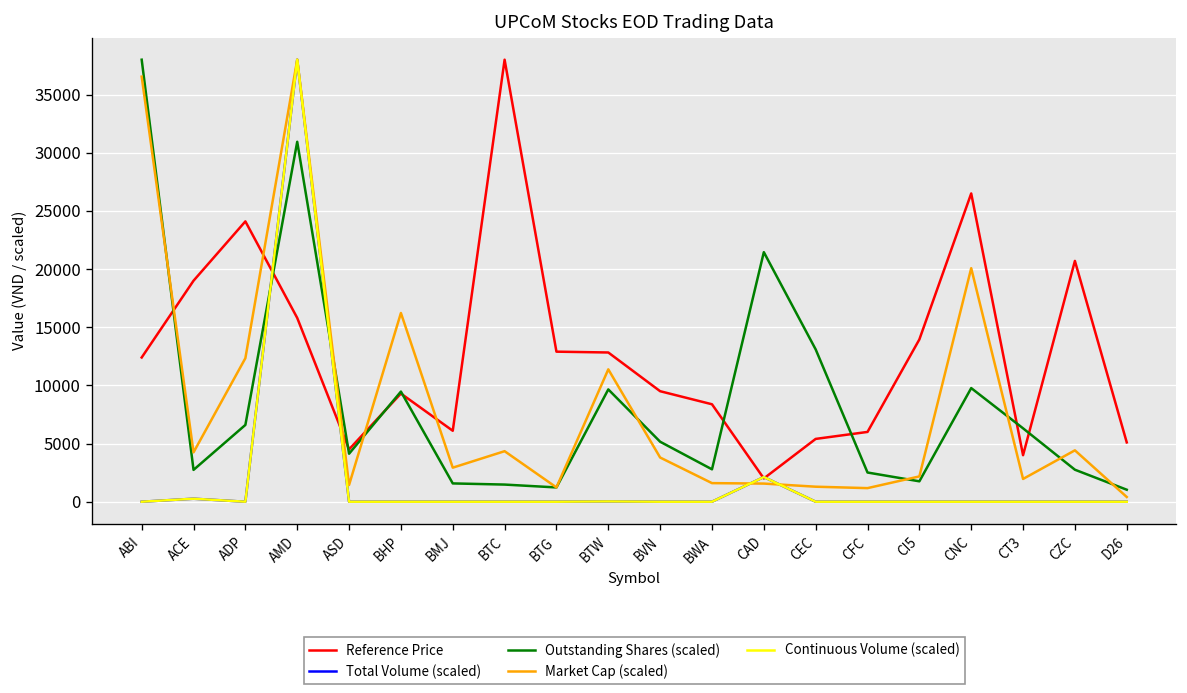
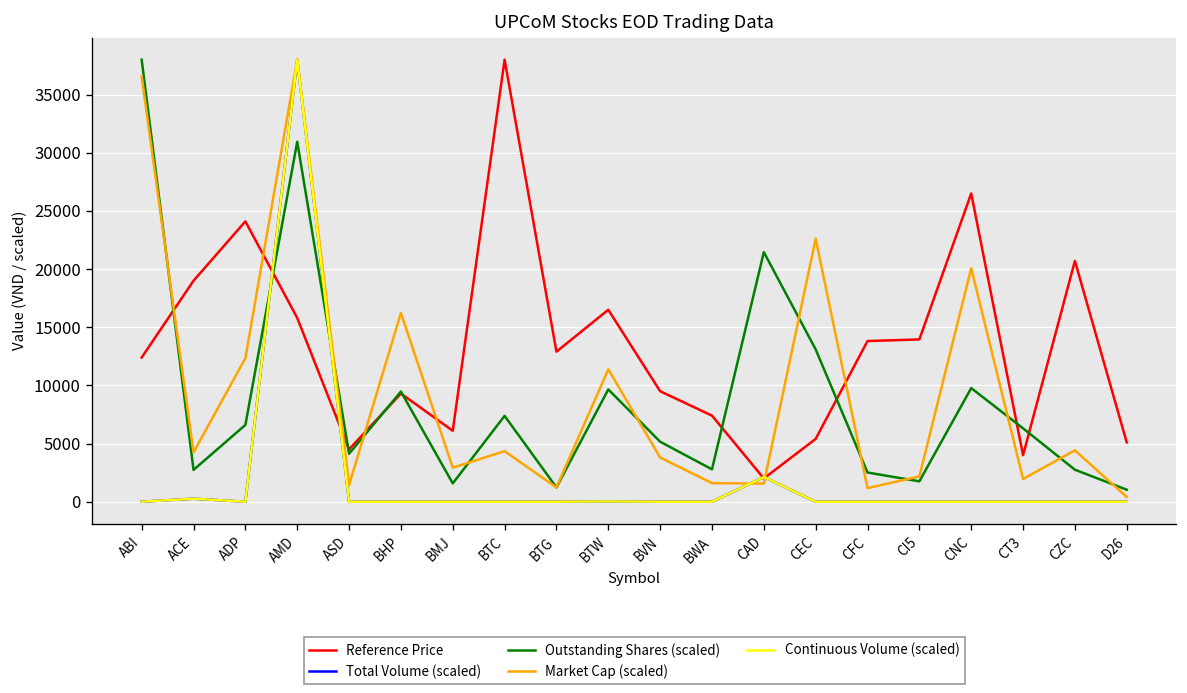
  {
    "Reference Price": {
      "ABI": 12000,
      "ACE": 19000,
      "ADP": 24000,
      "AMD": 16000,
      "ASD": 5000,
      "BMJ": 6000,
      "BTC": 38000,
      "BTG": 13000,
-     "BTW": 13000,
+     "BTW": 17000,
      "BVN": 10000,
-     "BWA": 8000,
+     "BWA": 7000,
      "CEC": 5000,
-     "CFC": 6000,
+     "CFC": 14000,
      "CI5": 14000,
      "CNC": 27000,
      "CT3": 4000,
      "CZC": 21000,
      "D26": 5000
    },
    "Continuous Volume (scaled)": {
      "ABI": 0,
      "ACE": 0,
      "ADP": 0,
      "ASD": 0,
      "BHP": 0,
      "BMJ": 0,
      "BTC": 0,
      "BTG": 0,
      "BTW": 0,
      "BVN": 0,
      "BWA": 0,
      "CEC": 0,
      "CFC": 0,
      "CI5": 0,
      "CNC": 0,
      "CT3": 0,
      "CZC": 0,
      "D26": 0
    },
    "Outstanding Shares (scaled)": {
      "ABI": 38000,
      "ACE": 3000,
      "ADP": 7000,
      "AMD": 31000,
      "ASD": 4000,
      "BMJ": 2000,
-     "BTC": 1000,
+     "BTC": 7000,
      "BTW": 10000,
      "BVN": 5000,
      "BWA": 3000,
      "CAD": 21000,
      "CEC": 13000,
      "CFC": 3000,
      "CI5": 2000,
      "CNC": 10000,
      "CT3": 6000,
      "CZC": 3000,
      "D26": 1000
    },
    "Market Cap (scaled)": {
      "ABI": 37000,
      "ACE": 4000,
      "ADP": 12000,
      "ASD": 1000,
      "BHP": 16000,
      "BMJ": 3000,
      "BTC": 4000,
      "BTW": 11000,
      "BVN": 4000,
      "BWA": 2000,
      "CAD": 2000,
-     "CEC": 1000,
+     "CEC": 23000,
      "CFC": 1000,
      "CI5": 2000,
      "CNC": 20000,
      "CT3": 2000,
      "CZC": 4000,
      "D26": 0
    }
  }
